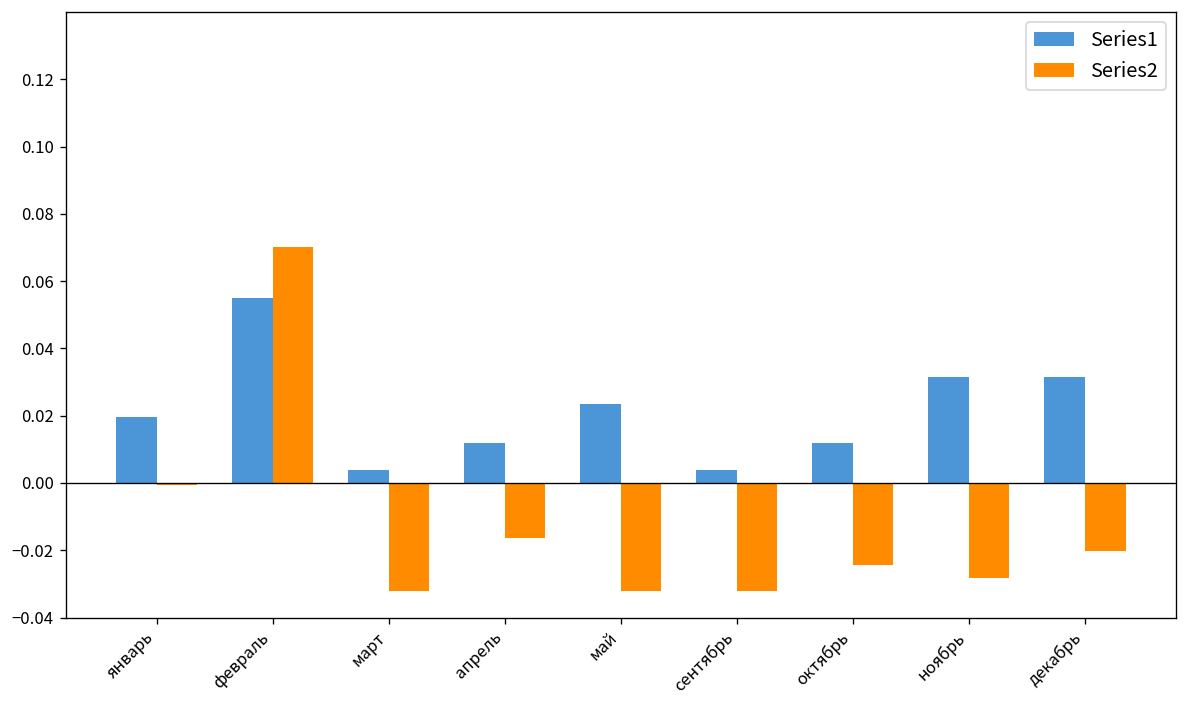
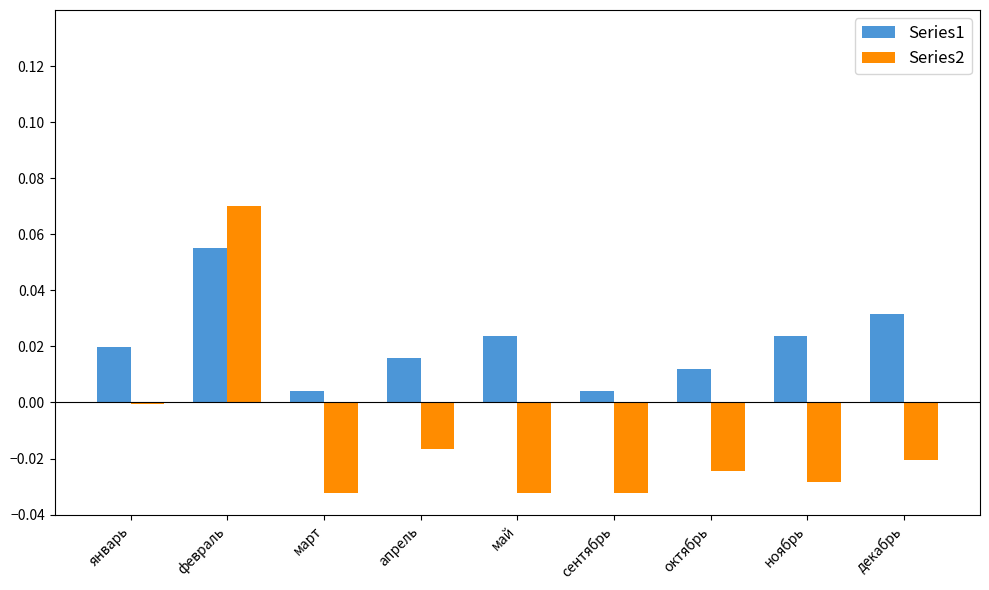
  {
    "Series1": {
      "январь": 0.020,
      "февраль": 0.055,
      "март": 0.004,
-     "апрель": 0.012,
+     "апрель": 0.016,
      "май": 0.024,
      "сентябрь": 0.004,
      "октябрь": 0.012,
-     "ноябрь": 0.031,
+     "ноябрь": 0.024,
      "декабрь": 0.031
    },
    "Series2": {
      "февраль": 0.070,
      "март": -0.032,
      "апрель": -0.016,
      "май": -0.032,
      "сентябрь": -0.032,
      "октябрь": -0.024,
      "ноябрь": -0.028,
      "декабрь": -0.020
    }
  }
